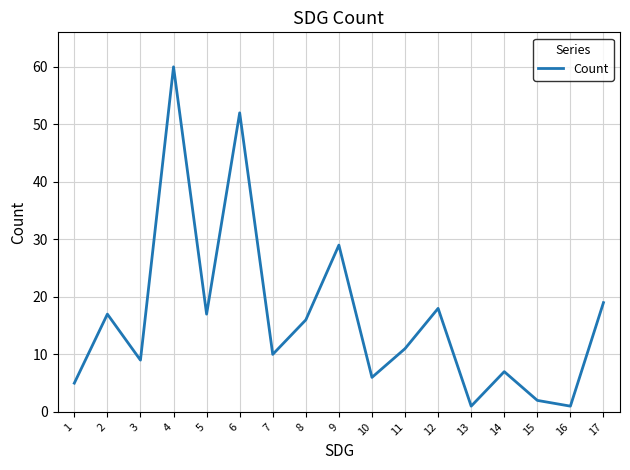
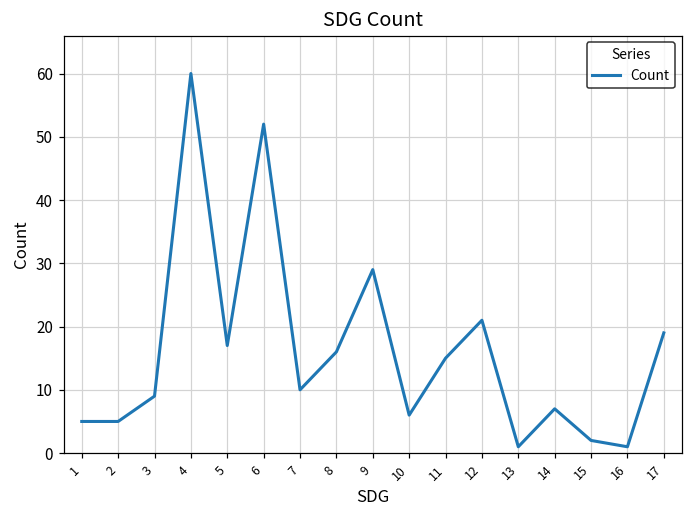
  {
    "1": 5,
-   "2": 17,
+   "2": 5,
    "3": 9,
    "4": 60,
    "5": 17,
    "6": 52,
    "7": 10,
    "8": 16,
    "9": 29,
    "10": 6,
-   "11": 11,
-   "12": 18,
+   "11": 15,
+   "12": 21,
    "13": 1,
    "14": 7,
    "15": 2,
    "16": 1,
    "17": 19
  }
